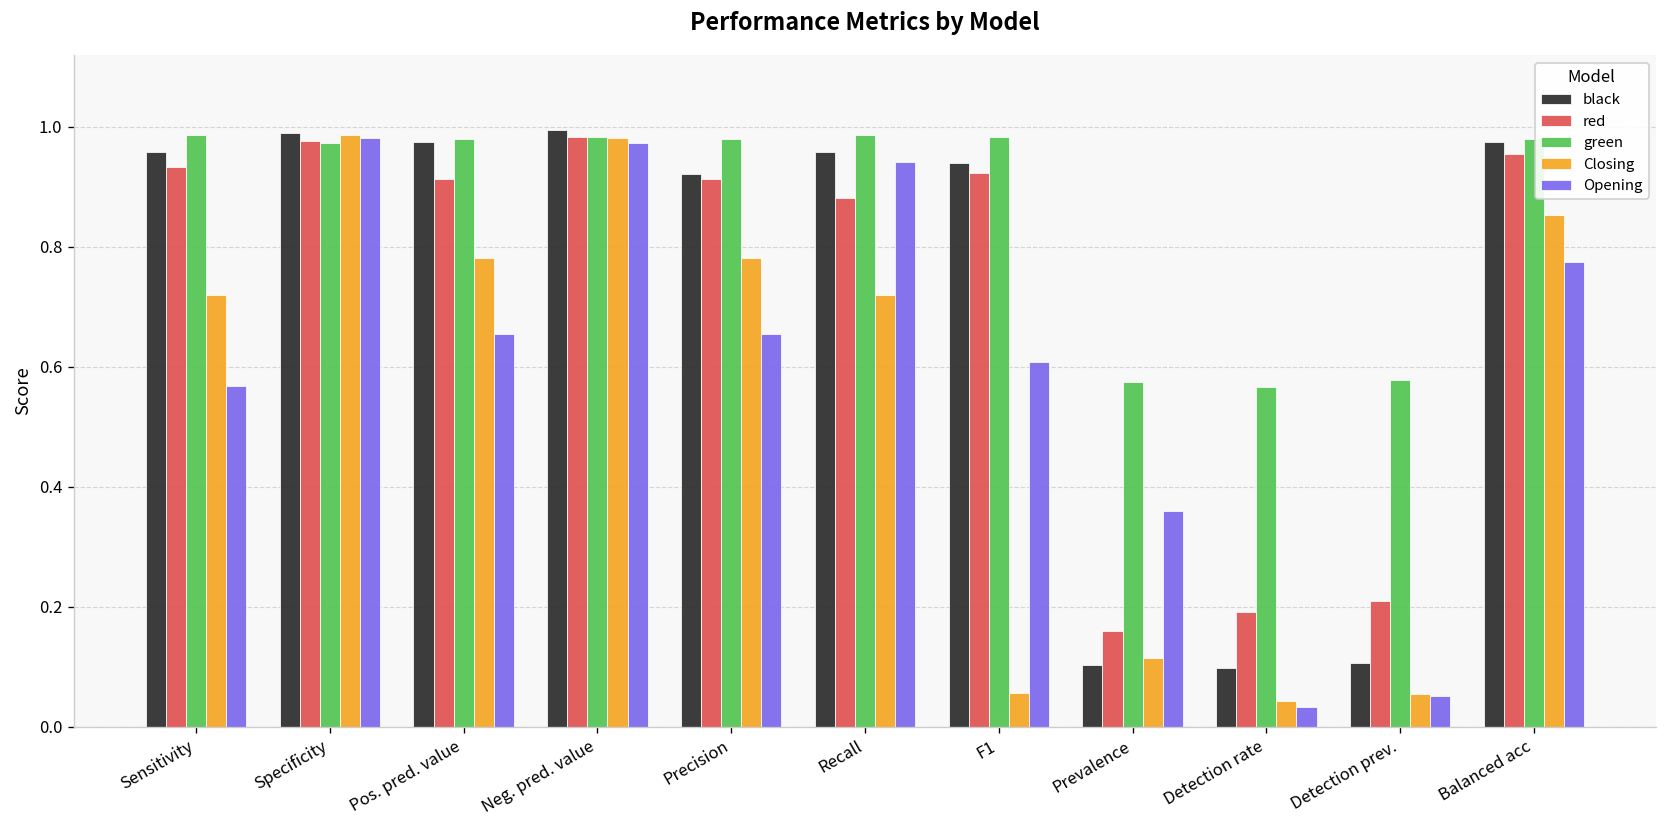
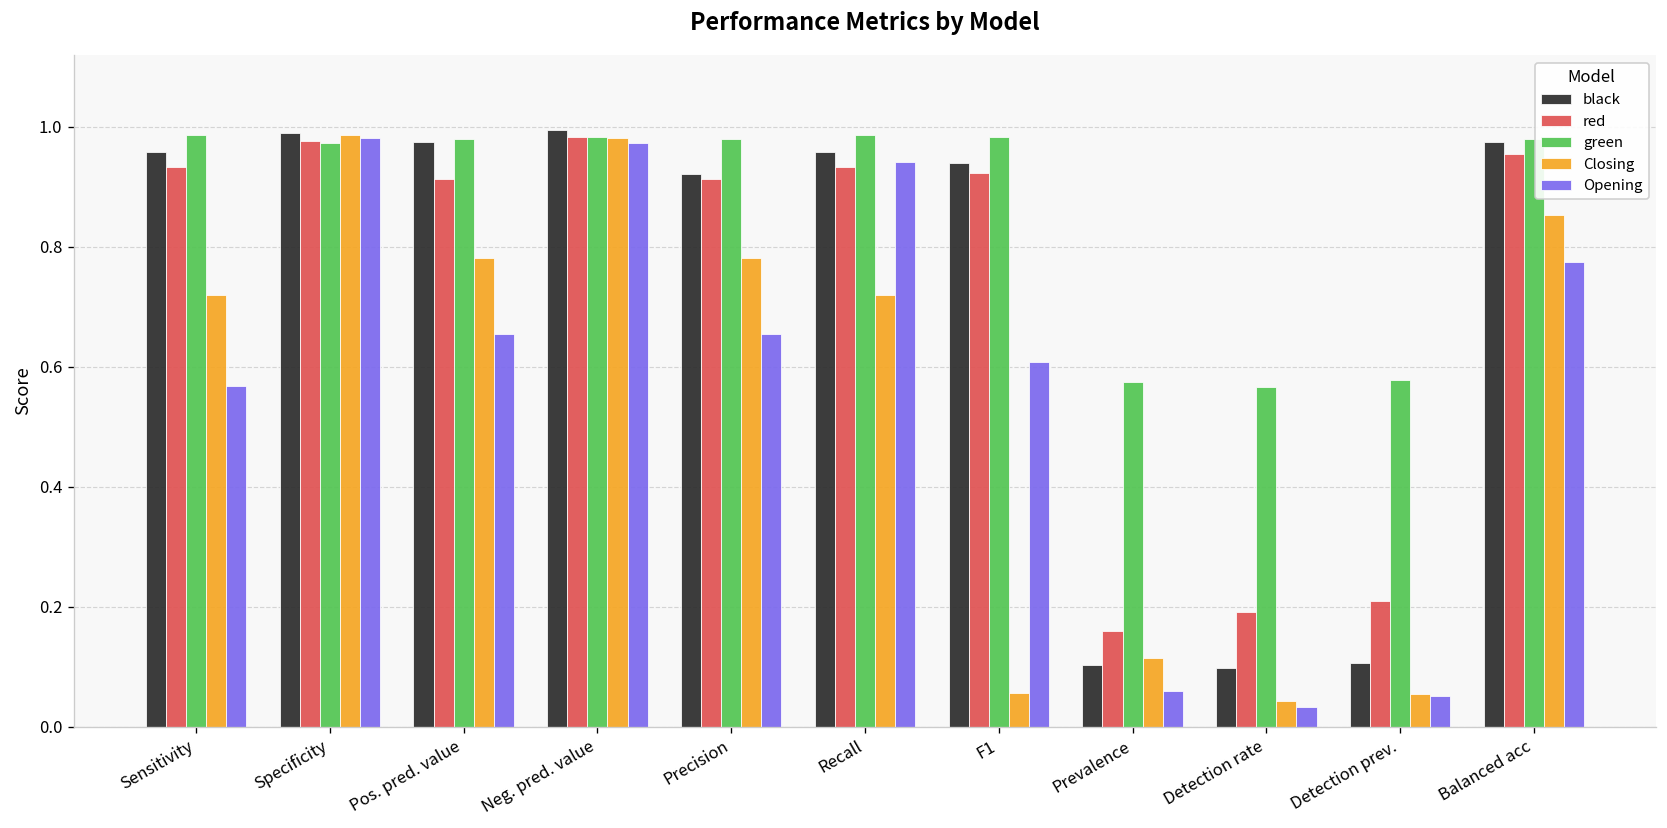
  {
    "black": {
      "Sensitivity": 0.96,
      "Specificity": 0.99,
      "Pos. pred. value": 0.98,
      "Neg. pred. value": 1.00,
      "Precision": 0.92,
      "Recall": 0.96,
      "F1": 0.94,
      "Prevalence": 0.10,
      "Detection rate": 0.10,
      "Detection prev.": 0.11,
      "Balanced acc": 0.97
    },
    "red": {
      "Sensitivity": 0.93,
      "Specificity": 0.98,
      "Pos. pred. value": 0.91,
      "Neg. pred. value": 0.98,
      "Precision": 0.91,
-     "Recall": 0.88,
+     "Recall": 0.93,
      "F1": 0.92,
      "Prevalence": 0.16,
      "Detection rate": 0.19,
      "Detection prev.": 0.21,
      "Balanced acc": 0.96
    },
    "green": {
      "Sensitivity": 0.99,
      "Specificity": 0.97,
      "Pos. pred. value": 0.98,
      "Neg. pred. value": 0.98,
      "Precision": 0.98,
      "Recall": 0.99,
      "F1": 0.98,
      "Prevalence": 0.57,
      "Detection rate": 0.57,
      "Detection prev.": 0.58,
      "Balanced acc": 0.98
    },
    "Closing": {
      "Sensitivity": 0.72,
      "Specificity": 0.99,
      "Pos. pred. value": 0.78,
      "Neg. pred. value": 0.98,
      "Precision": 0.78,
      "Recall": 0.72,
      "F1": 0.06,
      "Prevalence": 0.11,
      "Detection rate": 0.04,
      "Detection prev.": 0.06,
      "Balanced acc": 0.85
    },
    "Opening": {
      "Sensitivity": 0.57,
      "Specificity": 0.98,
      "Pos. pred. value": 0.66,
      "Neg. pred. value": 0.97,
      "Precision": 0.66,
      "Recall": 0.94,
      "F1": 0.61,
-     "Prevalence": 0.36,
+     "Prevalence": 0.06,
      "Detection rate": 0.03,
      "Detection prev.": 0.05,
      "Balanced acc": 0.77
    }
  }
